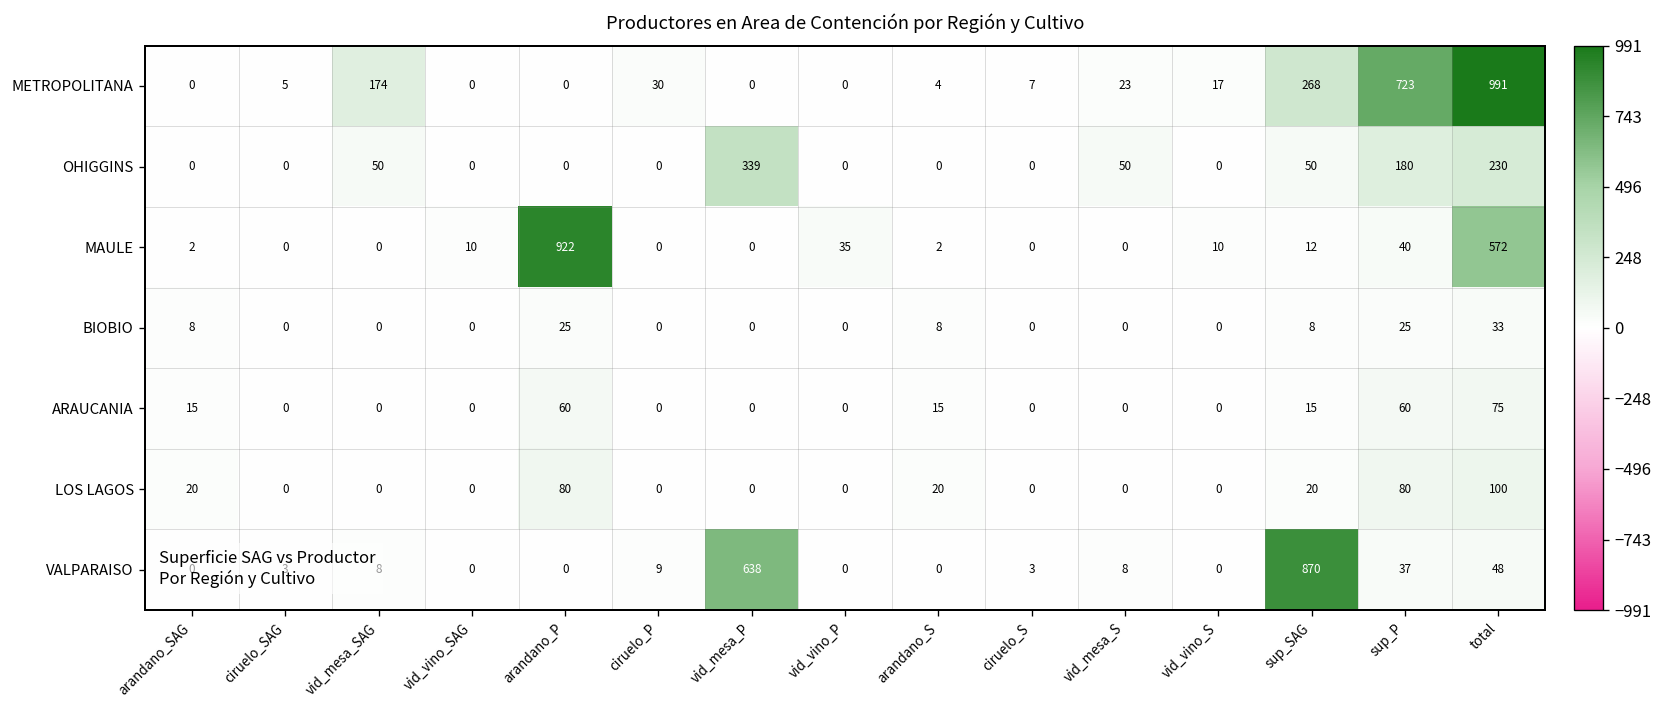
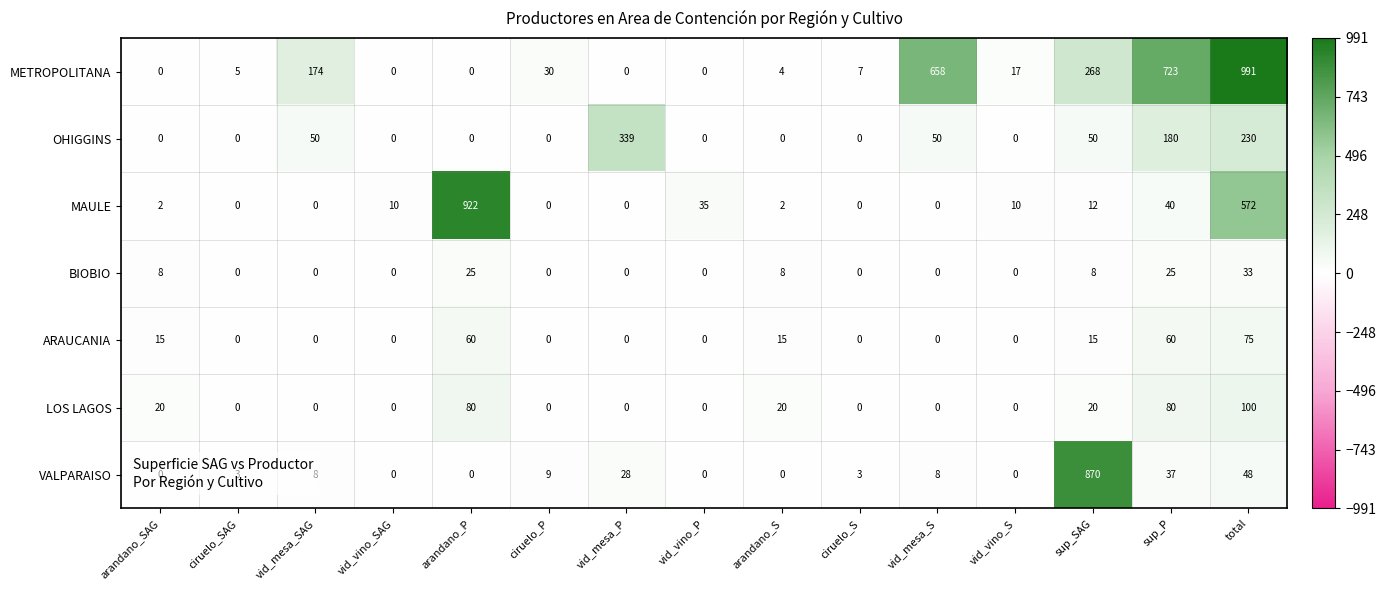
  {
    "METROPOLITANA": {
      "arandano_SAG": 0,
      "ciruelo_SAG": 5,
      "vid_mesa_SAG": 174,
      "vid_vino_SAG": 0,
      "arandano_P": 0,
      "ciruelo_P": 30,
      "vid_mesa_P": 0,
      "vid_vino_P": 0,
      "arandano_S": 4,
      "ciruelo_S": 7,
-     "vid_mesa_S": 23,
+     "vid_mesa_S": 658,
      "vid_vino_S": 17,
      "sup_SAG": 268,
      "sup_P": 723,
      "total": 991
    },
    "OHIGGINS": {
      "arandano_SAG": 0,
      "ciruelo_SAG": 0,
      "vid_mesa_SAG": 50,
      "vid_vino_SAG": 0,
      "arandano_P": 0,
      "ciruelo_P": 0,
      "vid_mesa_P": 339,
      "vid_vino_P": 0,
      "arandano_S": 0,
      "ciruelo_S": 0,
      "vid_mesa_S": 50,
      "vid_vino_S": 0,
      "sup_SAG": 50,
      "sup_P": 180,
      "total": 230
    },
    "MAULE": {
      "arandano_SAG": 2,
      "ciruelo_SAG": 0,
      "vid_mesa_SAG": 0,
      "vid_vino_SAG": 10,
      "arandano_P": 922,
      "ciruelo_P": 0,
      "vid_mesa_P": 0,
      "vid_vino_P": 35,
      "arandano_S": 2,
      "ciruelo_S": 0,
      "vid_mesa_S": 0,
      "vid_vino_S": 10,
      "sup_SAG": 12,
      "sup_P": 40,
      "total": 572
    },
    "BIOBIO": {
      "arandano_SAG": 8,
      "ciruelo_SAG": 0,
      "vid_mesa_SAG": 0,
      "vid_vino_SAG": 0,
      "arandano_P": 25,
      "ciruelo_P": 0,
      "vid_mesa_P": 0,
      "vid_vino_P": 0,
      "arandano_S": 8,
      "ciruelo_S": 0,
      "vid_mesa_S": 0,
      "vid_vino_S": 0,
      "sup_SAG": 8,
      "sup_P": 25,
      "total": 33
    },
    "ARAUCANIA": {
      "arandano_SAG": 15,
      "ciruelo_SAG": 0,
      "vid_mesa_SAG": 0,
      "vid_vino_SAG": 0,
      "arandano_P": 60,
      "ciruelo_P": 0,
      "vid_mesa_P": 0,
      "vid_vino_P": 0,
      "arandano_S": 15,
      "ciruelo_S": 0,
      "vid_mesa_S": 0,
      "vid_vino_S": 0,
      "sup_SAG": 15,
      "sup_P": 60,
      "total": 75
    },
    "LOS LAGOS": {
      "arandano_SAG": 20,
      "ciruelo_SAG": 0,
      "vid_mesa_SAG": 0,
      "vid_vino_SAG": 0,
      "arandano_P": 80,
      "ciruelo_P": 0,
      "vid_mesa_P": 0,
      "vid_vino_P": 0,
      "arandano_S": 20,
      "ciruelo_S": 0,
      "vid_mesa_S": 0,
      "vid_vino_S": 0,
      "sup_SAG": 20,
      "sup_P": 80,
      "total": 100
    },
    "VALPARAISO": {
      "vid_vino_SAG": 0,
      "arandano_P": 0,
      "ciruelo_P": 9,
-     "vid_mesa_P": 638,
+     "vid_mesa_P": 28,
      "vid_vino_P": 0,
      "arandano_S": 0,
      "ciruelo_S": 3,
      "vid_mesa_S": 8,
      "vid_vino_S": 0,
      "sup_SAG": 870,
      "sup_P": 37,
      "total": 48
    }
  }
